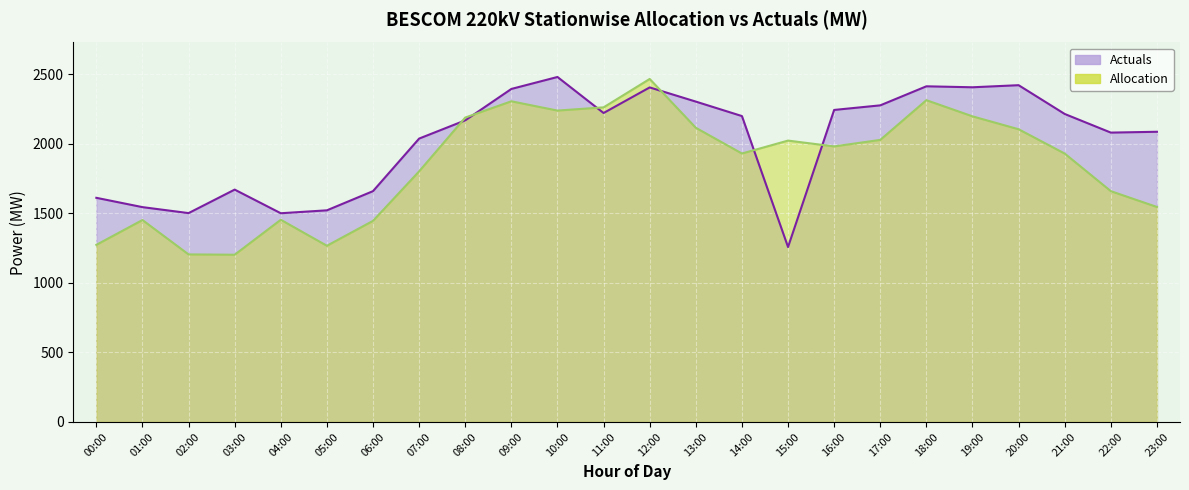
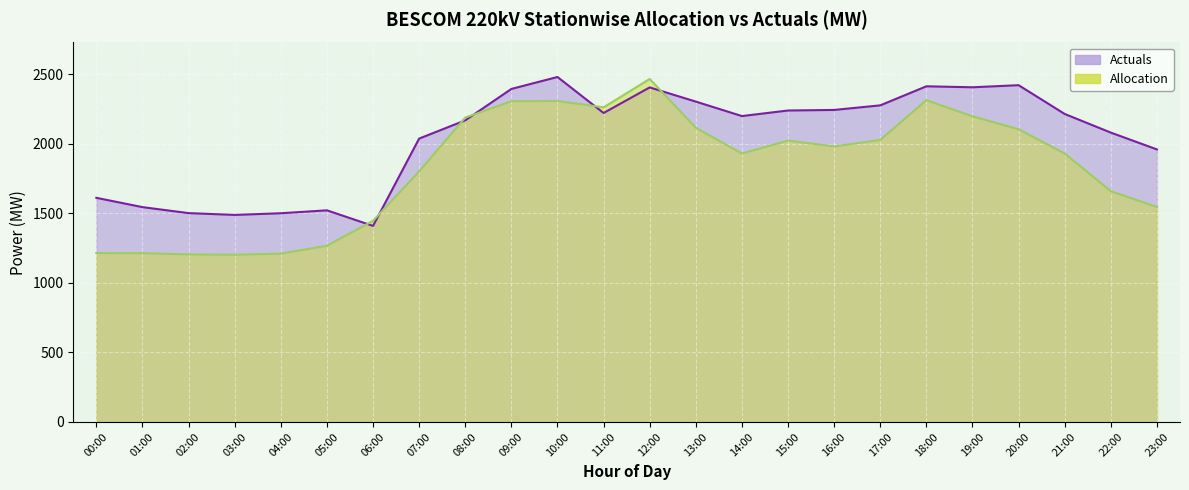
  {
    "Actuals": {
      "00:00": 1610,
      "01:00": 1550,
      "02:00": 1500,
-     "03:00": 1670,
+     "03:00": 1490,
      "04:00": 1500,
      "05:00": 1520,
-     "06:00": 1660,
+     "06:00": 1410,
      "07:00": 2040,
      "08:00": 2170,
      "09:00": 2400,
      "10:00": 2480,
      "11:00": 2220,
      "12:00": 2410,
      "13:00": 2300,
      "14:00": 2200,
-     "15:00": 1260,
+     "15:00": 2240,
      "16:00": 2240,
      "17:00": 2280,
      "18:00": 2410,
      "19:00": 2410,
      "20:00": 2420,
      "21:00": 2220,
      "22:00": 2080,
-     "23:00": 2090
+     "23:00": 1960
    },
    "Allocation": {
-     "00:00": 1270,
-     "01:00": 1450,
+     "00:00": 1210,
+     "01:00": 1210,
      "02:00": 1200,
      "03:00": 1200,
-     "04:00": 1450,
+     "04:00": 1210,
      "05:00": 1270,
      "06:00": 1450,
      "07:00": 1800,
      "08:00": 2190,
      "09:00": 2310,
-     "10:00": 2240,
+     "10:00": 2310,
      "11:00": 2260,
      "12:00": 2470,
      "13:00": 2120,
      "14:00": 1930,
      "15:00": 2020,
      "16:00": 1980,
      "17:00": 2030,
      "18:00": 2310,
      "19:00": 2200,
      "20:00": 2110,
      "21:00": 1930,
      "22:00": 1660,
      "23:00": 1550
    }
  }
